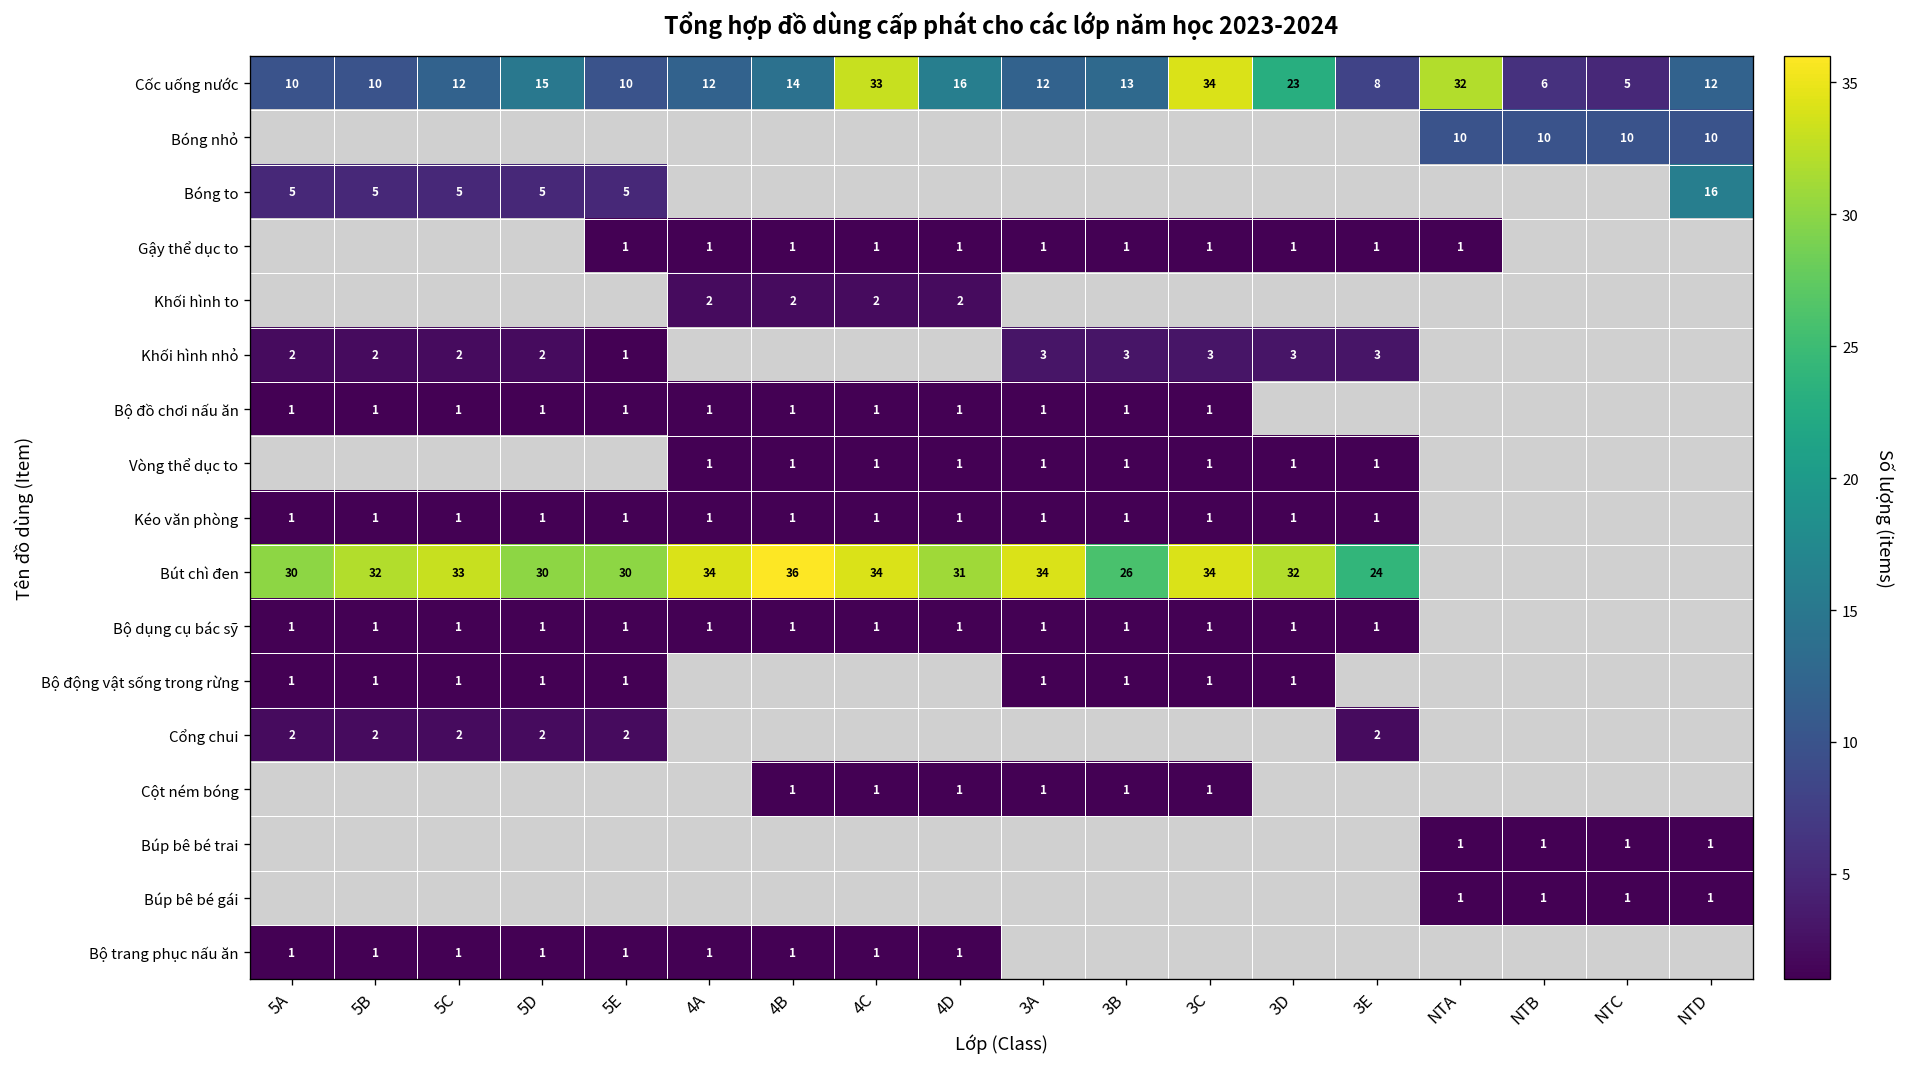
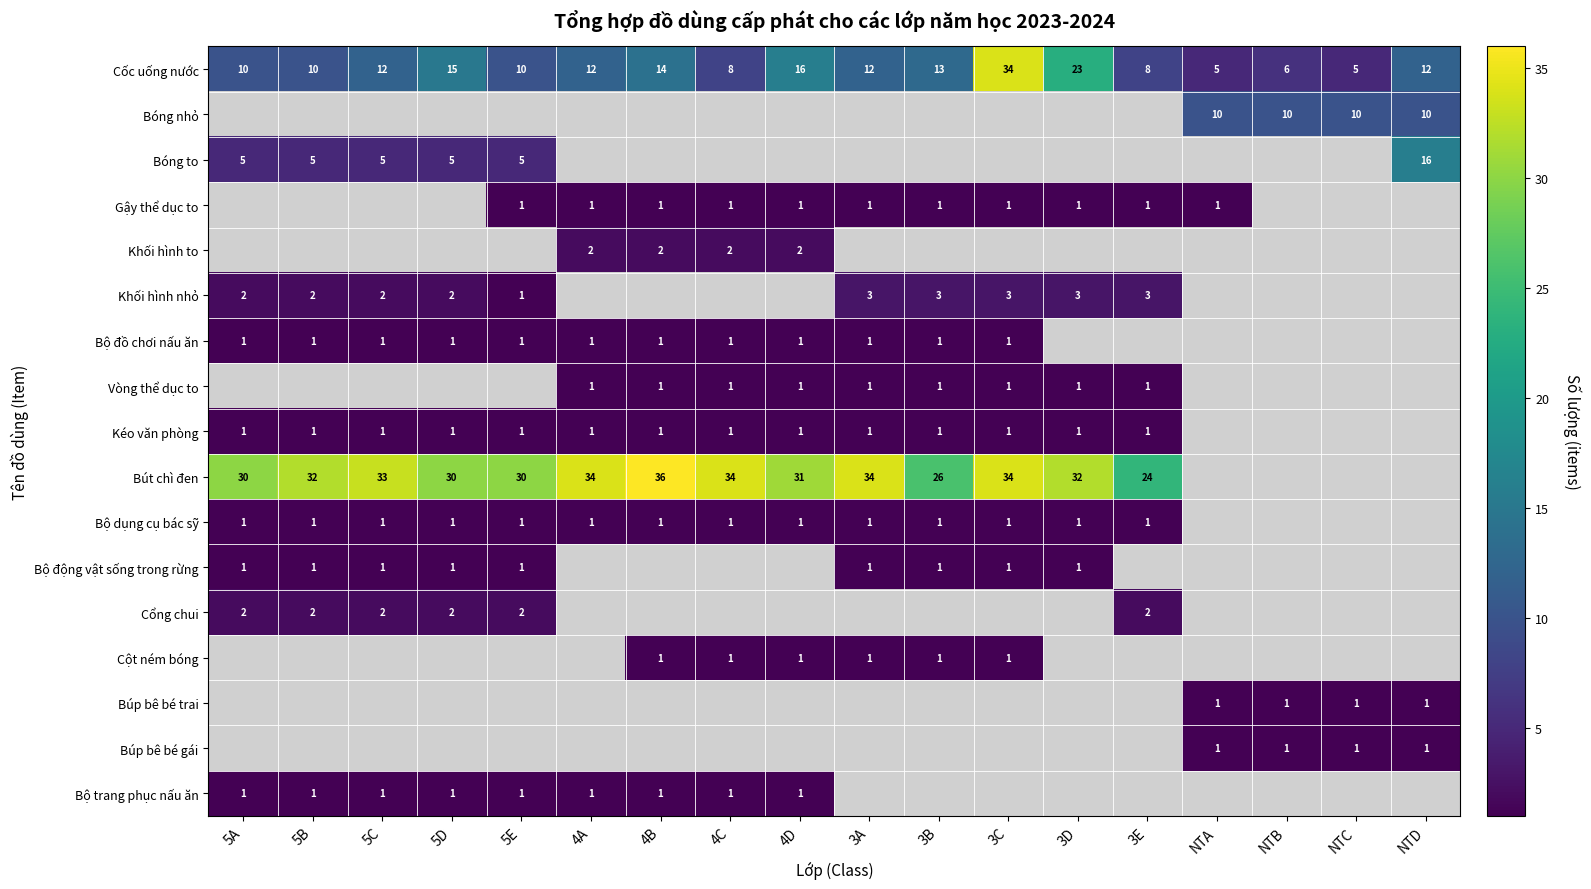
  {
    "Cốc uống nước": {
      "5A": 10,
      "5B": 10,
      "5C": 12,
      "5D": 15,
      "5E": 10,
      "4A": 12,
      "4B": 14,
-     "4C": 33,
+     "4C": 8,
      "4D": 16,
      "3A": 12,
      "3B": 13,
      "3C": 34,
      "3D": 23,
      "3E": 8,
-     "NTA": 32,
+     "NTA": 5,
      "NTB": 6,
      "NTC": 5,
      "NTD": 12
    },
    "Bóng nhỏ": {
      "NTA": 10,
      "NTB": 10,
      "NTC": 10,
      "NTD": 10
    },
    "Bóng to": {
      "5A": 5,
      "5B": 5,
      "5C": 5,
      "5D": 5,
      "5E": 5,
      "NTD": 16
    },
    "Gậy thể dục to": {
      "5E": 1,
      "4A": 1,
      "4B": 1,
      "4C": 1,
      "4D": 1,
      "3A": 1,
      "3B": 1,
      "3C": 1,
      "3D": 1,
      "3E": 1,
      "NTA": 1
    },
    "Khối hình to": {
      "4A": 2,
      "4B": 2,
      "4C": 2,
      "4D": 2
    },
    "Khối hình nhỏ": {
      "5A": 2,
      "5B": 2,
      "5C": 2,
      "5D": 2,
      "5E": 1,
      "3A": 3,
      "3B": 3,
      "3C": 3,
      "3D": 3,
      "3E": 3
    },
    "Bộ đồ chơi nấu ăn": {
      "5A": 1,
      "5B": 1,
      "5C": 1,
      "5D": 1,
      "5E": 1,
      "4A": 1,
      "4B": 1,
      "4C": 1,
      "4D": 1,
      "3A": 1,
      "3B": 1,
      "3C": 1
    },
    "Vòng thể dục to": {
      "4A": 1,
      "4B": 1,
      "4C": 1,
      "4D": 1,
      "3A": 1,
      "3B": 1,
      "3C": 1,
      "3D": 1,
      "3E": 1
    },
    "Kéo văn phòng": {
      "5A": 1,
      "5B": 1,
      "5C": 1,
      "5D": 1,
      "5E": 1,
      "4A": 1,
      "4B": 1,
      "4C": 1,
      "4D": 1,
      "3A": 1,
      "3B": 1,
      "3C": 1,
      "3D": 1,
      "3E": 1
    },
    "Bút chì đen": {
      "5A": 30,
      "5B": 32,
      "5C": 33,
      "5D": 30,
      "5E": 30,
      "4A": 34,
      "4B": 36,
      "4C": 34,
      "4D": 31,
      "3A": 34,
      "3B": 26,
      "3C": 34,
      "3D": 32,
      "3E": 24
    },
    "Bộ dụng cụ bác sỹ": {
      "5A": 1,
      "5B": 1,
      "5C": 1,
      "5D": 1,
      "5E": 1,
      "4A": 1,
      "4B": 1,
      "4C": 1,
      "4D": 1,
      "3A": 1,
      "3B": 1,
      "3C": 1,
      "3D": 1,
      "3E": 1
    },
    "Bộ động vật sống trong rừng": {
      "5A": 1,
      "5B": 1,
      "5C": 1,
      "5D": 1,
      "5E": 1,
      "3A": 1,
      "3B": 1,
      "3C": 1,
      "3D": 1
    },
    "Cổng chui": {
      "5A": 2,
      "5B": 2,
      "5C": 2,
      "5D": 2,
      "5E": 2,
      "3E": 2
    },
    "Cột ném bóng": {
      "4B": 1,
      "4C": 1,
      "4D": 1,
      "3A": 1,
      "3B": 1,
      "3C": 1
    },
    "Búp bê bé trai": {
      "NTA": 1,
      "NTB": 1,
      "NTC": 1,
      "NTD": 1
    },
    "Búp bê bé gái": {
      "NTA": 1,
      "NTB": 1,
      "NTC": 1,
      "NTD": 1
    },
    "Bộ trang phục nấu ăn": {
      "5A": 1,
      "5B": 1,
      "5C": 1,
      "5D": 1,
      "5E": 1,
      "4A": 1,
      "4B": 1,
      "4C": 1,
      "4D": 1
    }
  }
